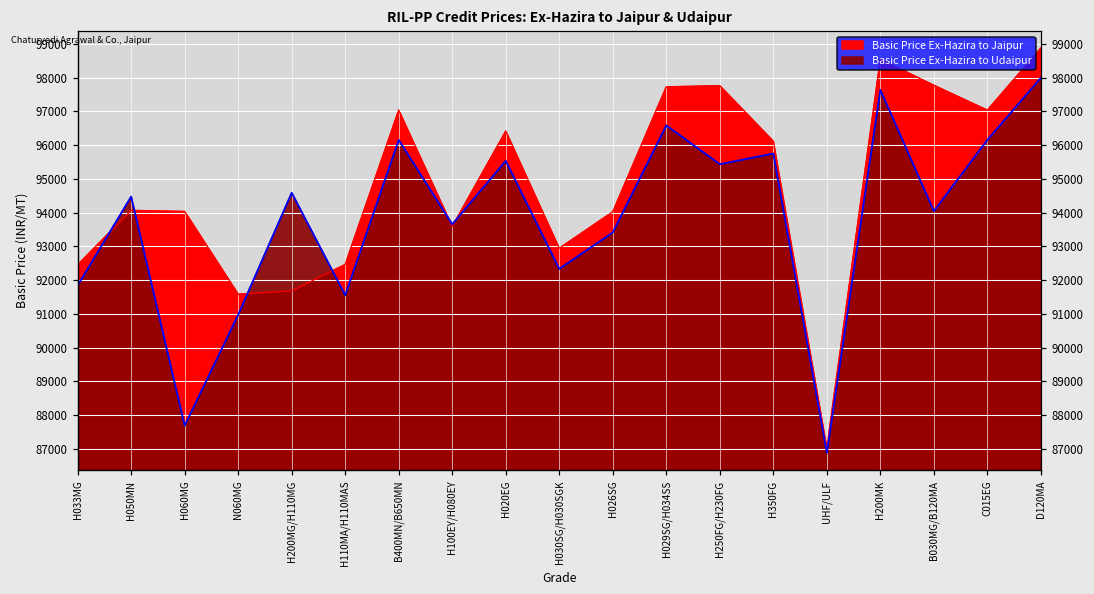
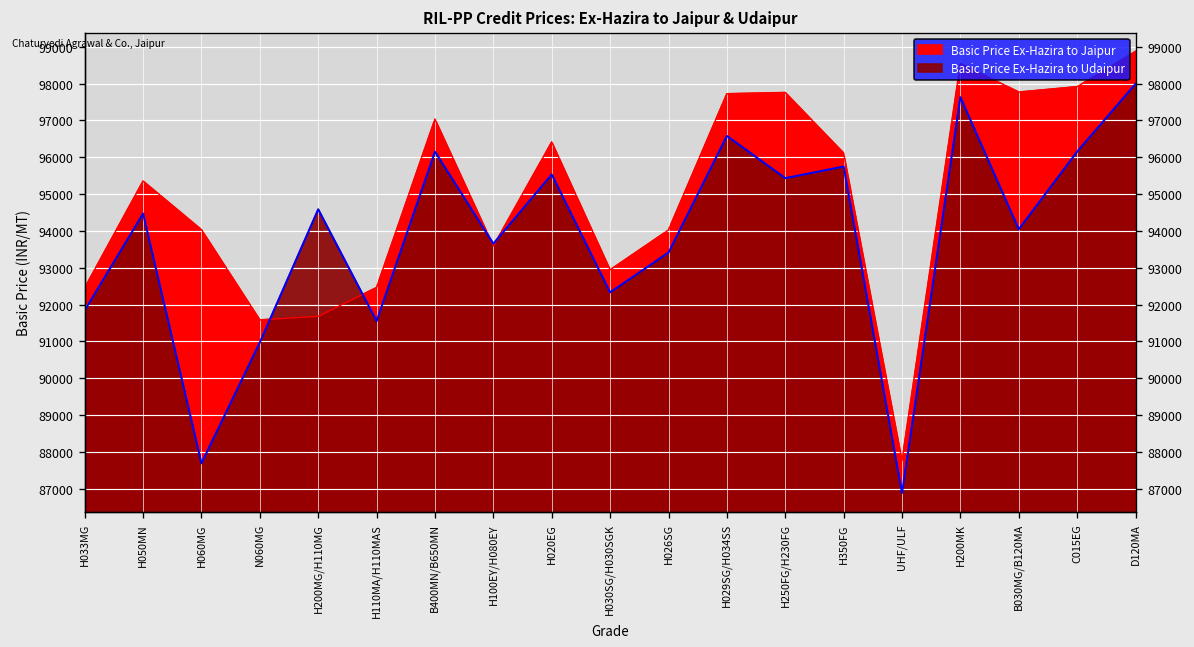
  {
    "Basic Price Ex-Hazira to Jaipur": {
      "H033MG": 92500,
-     "H050MN": 94100,
+     "H050MN": 95400,
      "H060MG": 94000,
      "N060MG": 91600,
      "H200MG/H110MG": 91700,
      "H110MA/H110MAS": 92500,
      "B400MN/B650MN": 97000,
      "H020EG": 96400,
      "H030SG/H030SGK": 92900,
      "H026SG": 94000,
      "H029SG/H034SS": 97700,
      "H250FG/H230FG": 97800,
      "H350FG": 96100,
-     "UHF/ULF": 87000,
+     "UHF/ULF": 87800,
      "B030MG/B120MA": 97800,
-     "C015EG": 97000,
+     "C015EG": 97900,
      "D120MA": 98900
    },
    "Basic Price Ex-Hazira to Udaipur": {
      "H033MG": 91800,
      "H050MN": 94500,
      "H060MG": 87700,
      "N060MG": 91000,
      "H200MG/H110MG": 94600,
      "H110MA/H110MAS": 91600,
      "B400MN/B650MN": 96200,
      "H020EG": 95500,
      "H030SG/H030SGK": 92300,
      "H026SG": 93400,
      "H029SG/H034SS": 96600,
      "H250FG/H230FG": 95400,
      "H350FG": 95700,
      "UHF/ULF": 86900,
      "H200MK": 97600,
      "B030MG/B120MA": 94000,
      "C015EG": 96200,
      "D120MA": 98000
    }
  }
